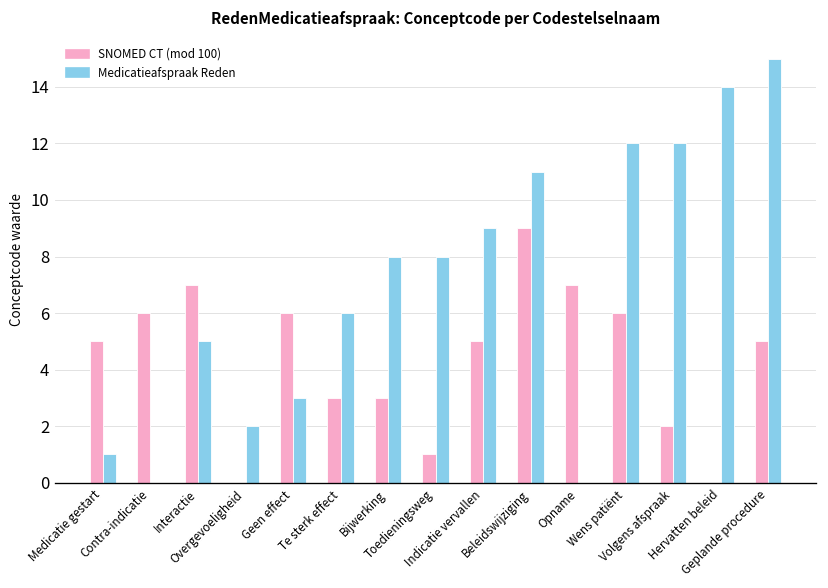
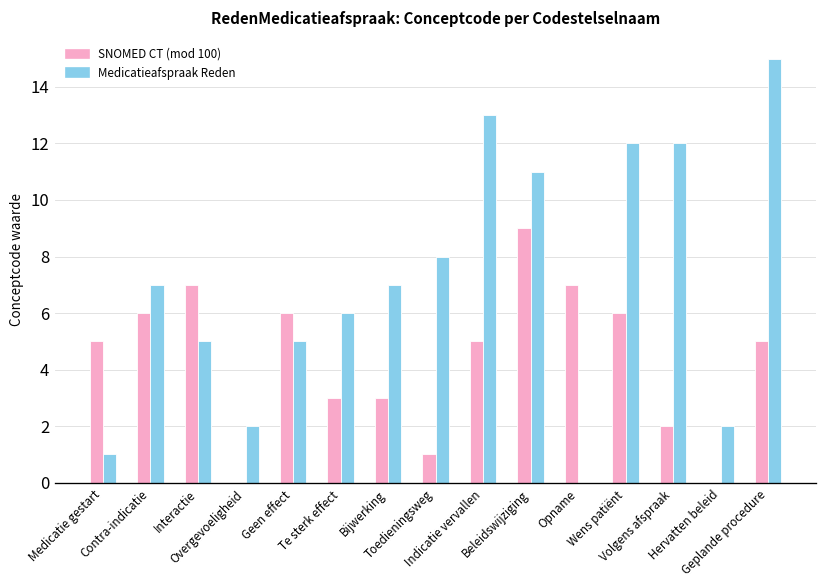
  {
    "SNOMED CT (mod 100)": {
      "Medicatie gestart": 5,
      "Contra-indicatie": 6,
      "Interactie": 7,
      "Overgevoeligheid": 0,
      "Geen effect": 6,
      "Te sterk effect": 3,
      "Bijwerking": 3,
      "Toedieningsweg": 1,
      "Indicatie vervallen": 5,
      "Beleidswijziging": 9,
      "Opname": 7,
      "Wens patiënt": 6,
      "Volgens afspraak": 2,
      "Hervatten beleid": 0,
      "Geplande procedure": 5
    },
    "Medicatieafspraak Reden": {
      "Medicatie gestart": 1,
-     "Contra-indicatie": 0,
+     "Contra-indicatie": 7,
      "Interactie": 5,
      "Overgevoeligheid": 2,
-     "Geen effect": 3,
+     "Geen effect": 5,
      "Te sterk effect": 6,
-     "Bijwerking": 8,
+     "Bijwerking": 7,
      "Toedieningsweg": 8,
-     "Indicatie vervallen": 9,
+     "Indicatie vervallen": 13,
      "Beleidswijziging": 11,
      "Opname": 0,
      "Wens patiënt": 12,
      "Volgens afspraak": 12,
-     "Hervatten beleid": 14,
+     "Hervatten beleid": 2,
      "Geplande procedure": 15
    }
  }
